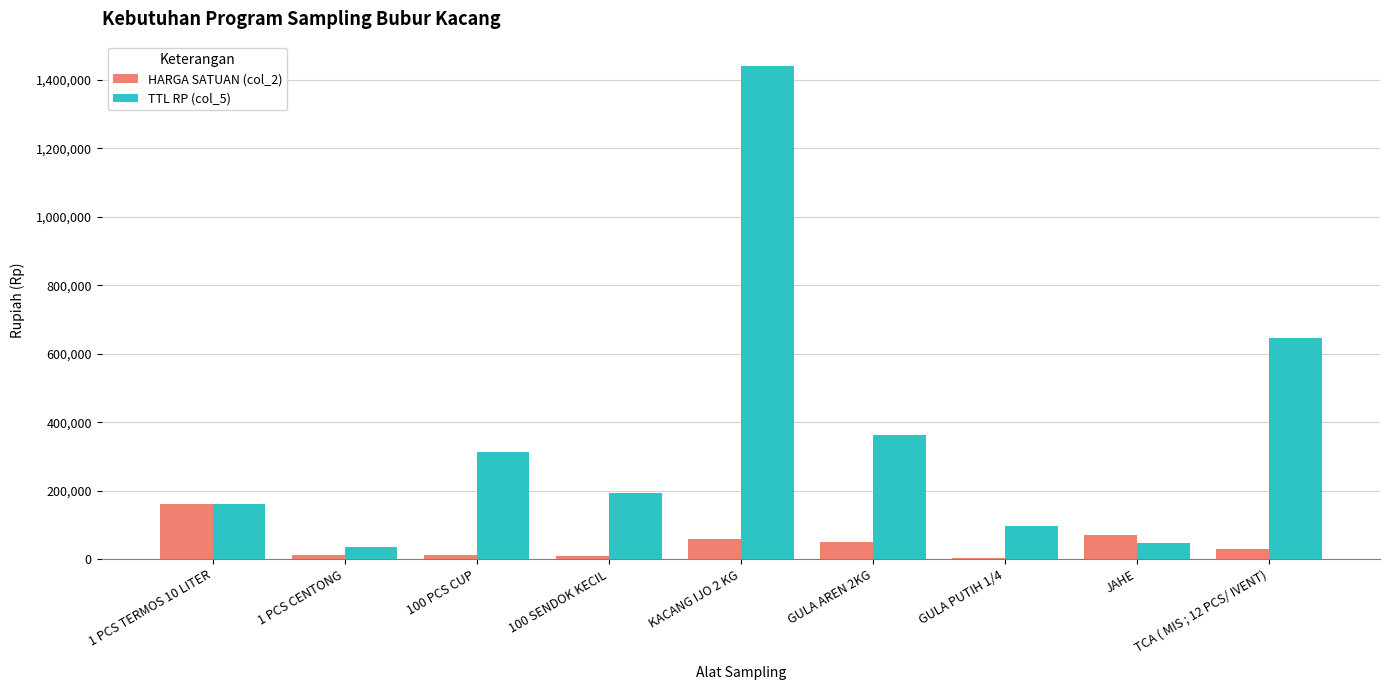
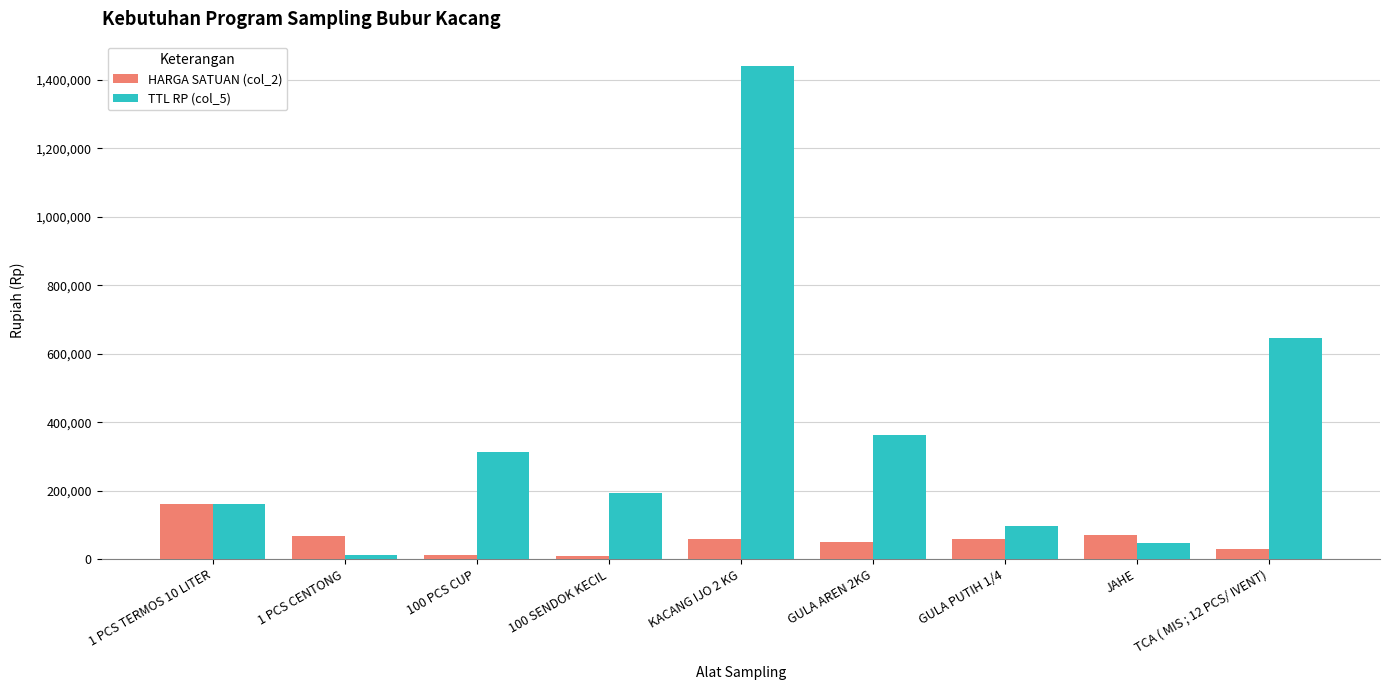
  {
    "HARGA SATUAN (col_2)": {
      "1 PCS TERMOS 10 LITER": "160,000",
-     "1 PCS CENTONG": "10,000",
+     "1 PCS CENTONG": "70,000",
      "100 PCS CUP": "10,000",
      "100 SENDOK KECIL": "10,000",
      "KACANG IJO 2 KG": "60,000",
      "GULA AREN 2KG": "50,000",
-     "GULA PUTIH 1/4": "0",
+     "GULA PUTIH 1/4": "60,000",
      "JAHE": "70,000",
      "TCA ( MIS ; 12 PCS/ IVENT)": "30,000"
    },
    "TTL RP (col_5)": {
      "1 PCS TERMOS 10 LITER": "160,000",
-     "1 PCS CENTONG": "40,000",
+     "1 PCS CENTONG": "10,000",
      "100 PCS CUP": "310,000",
      "100 SENDOK KECIL": "190,000",
      "KACANG IJO 2 KG": "1,440,000",
      "GULA AREN 2KG": "360,000",
      "GULA PUTIH 1/4": "100,000",
      "JAHE": "50,000",
      "TCA ( MIS ; 12 PCS/ IVENT)": "650,000"
    }
  }
